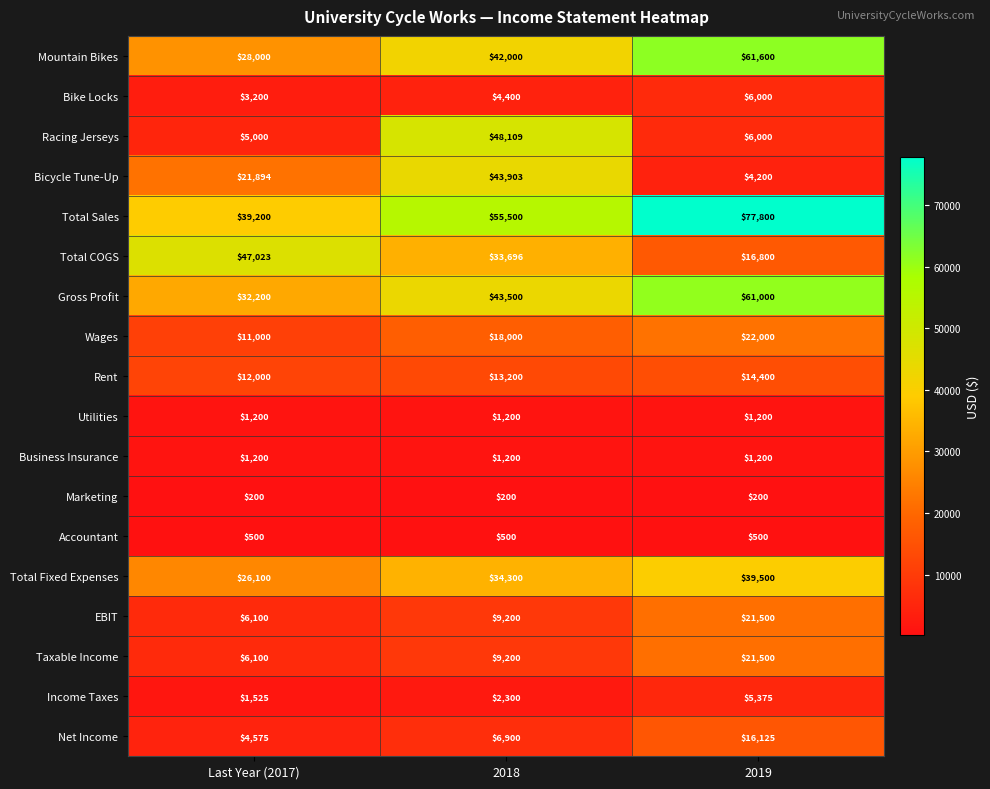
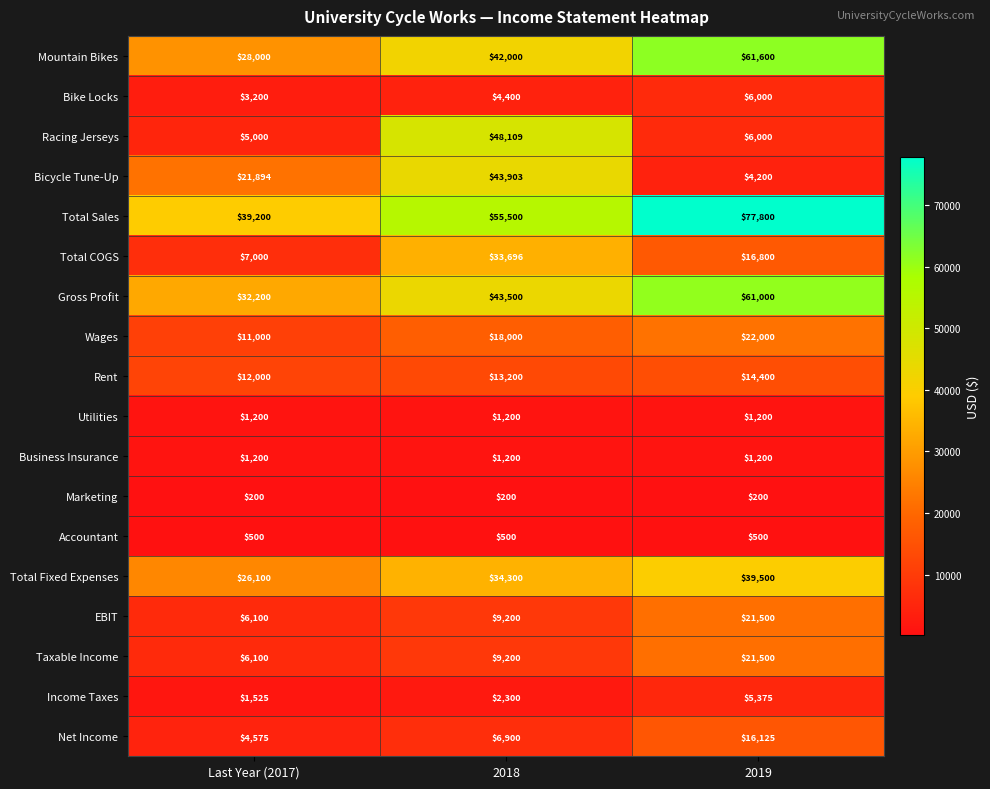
  {
    "Mountain Bikes": {
      "Last Year (2017)": "$28,000",
      "2018": "$42,000",
      "2019": "$61,600"
    },
    "Bike Locks": {
      "Last Year (2017)": "$3,200",
      "2018": "$4,400",
      "2019": "$6,000"
    },
    "Racing Jerseys": {
      "Last Year (2017)": "$5,000",
      "2018": "$48,109",
      "2019": "$6,000"
    },
    "Bicycle Tune-Up": {
      "Last Year (2017)": "$21,894",
      "2018": "$43,903",
      "2019": "$4,200"
    },
    "Total Sales": {
      "Last Year (2017)": "$39,200",
      "2018": "$55,500",
      "2019": "$77,800"
    },
    "Total COGS": {
-     "Last Year (2017)": "$47,023",
+     "Last Year (2017)": "$7,000",
      "2018": "$33,696",
      "2019": "$16,800"
    },
    "Gross Profit": {
      "Last Year (2017)": "$32,200",
      "2018": "$43,500",
      "2019": "$61,000"
    },
    "Wages": {
      "Last Year (2017)": "$11,000",
      "2018": "$18,000",
      "2019": "$22,000"
    },
    "Rent": {
      "Last Year (2017)": "$12,000",
      "2018": "$13,200",
      "2019": "$14,400"
    },
    "Utilities": {
      "Last Year (2017)": "$1,200",
      "2018": "$1,200",
      "2019": "$1,200"
    },
    "Business Insurance": {
      "Last Year (2017)": "$1,200",
      "2018": "$1,200",
      "2019": "$1,200"
    },
    "Marketing": {
      "Last Year (2017)": "$200",
      "2018": "$200",
      "2019": "$200"
    },
    "Accountant": {
      "Last Year (2017)": "$500",
      "2018": "$500",
      "2019": "$500"
    },
    "Total Fixed Expenses": {
      "Last Year (2017)": "$26,100",
      "2018": "$34,300",
      "2019": "$39,500"
    },
    "EBIT": {
      "Last Year (2017)": "$6,100",
      "2018": "$9,200",
      "2019": "$21,500"
    },
    "Taxable Income": {
      "Last Year (2017)": "$6,100",
      "2018": "$9,200",
      "2019": "$21,500"
    },
    "Income Taxes": {
      "Last Year (2017)": "$1,525",
      "2018": "$2,300",
      "2019": "$5,375"
    },
    "Net Income": {
      "Last Year (2017)": "$4,575",
      "2018": "$6,900",
      "2019": "$16,125"
    }
  }
